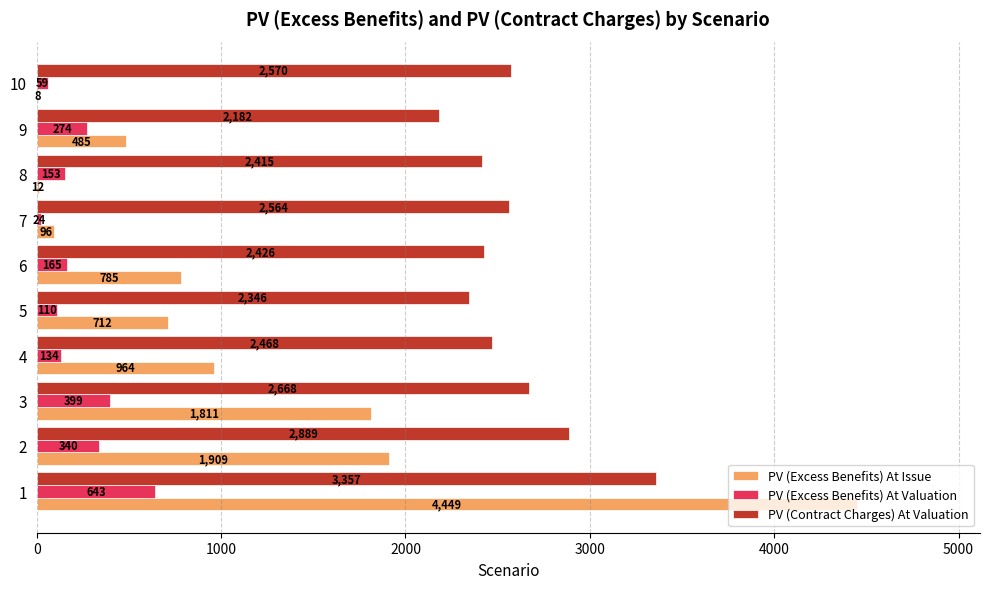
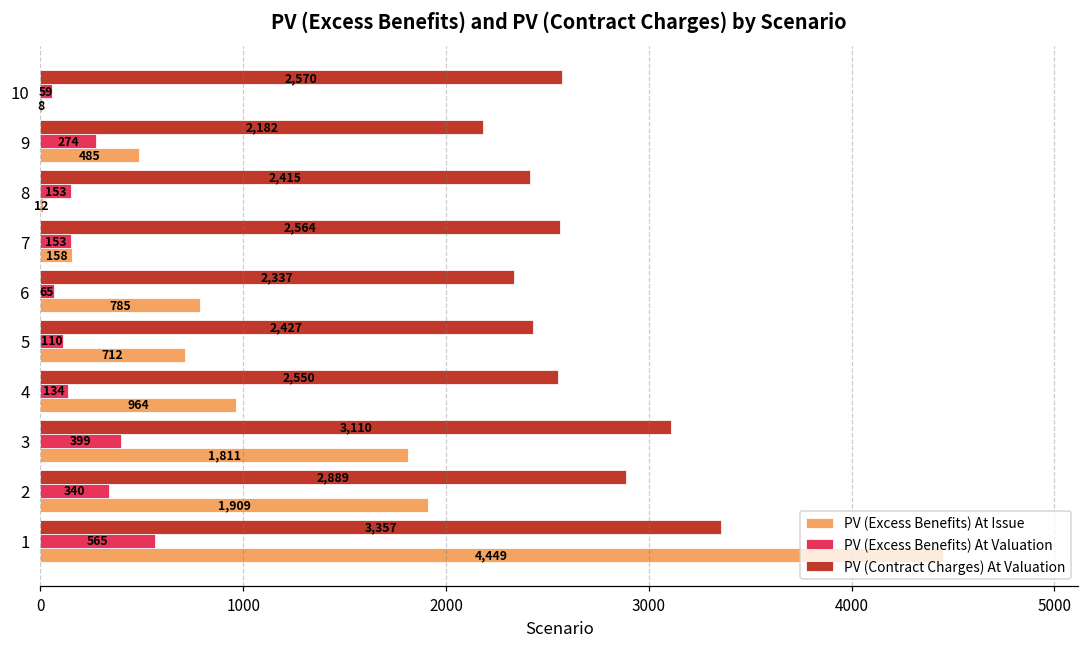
  {
    "PV (Excess Benefits) At Issue": {
      "10": "8",
      "9": "485",
      "8": "12",
-     "7": "96",
+     "7": "158",
      "6": "785",
      "5": "712",
      "4": "964",
      "3": "1,811",
      "2": "1,909"
    },
    "PV (Excess Benefits) At Valuation": {
      "10": "59",
      "9": "274",
      "8": "153",
-     "7": "24",
-     "6": "165",
+     "7": "153",
+     "6": "65",
      "5": "110",
      "4": "134",
      "3": "399",
      "2": "340",
-     "1": "643"
+     "1": "565"
    },
    "PV (Contract Charges) At Valuation": {
      "10": "2,570",
      "9": "2,182",
      "8": "2,415",
      "7": "2,564",
-     "6": "2,426",
-     "5": "2,346",
-     "4": "2,468",
-     "3": "2,668",
+     "6": "2,337",
+     "5": "2,427",
+     "4": "2,550",
+     "3": "3,110",
      "2": "2,889",
      "1": "3,357"
    }
  }
